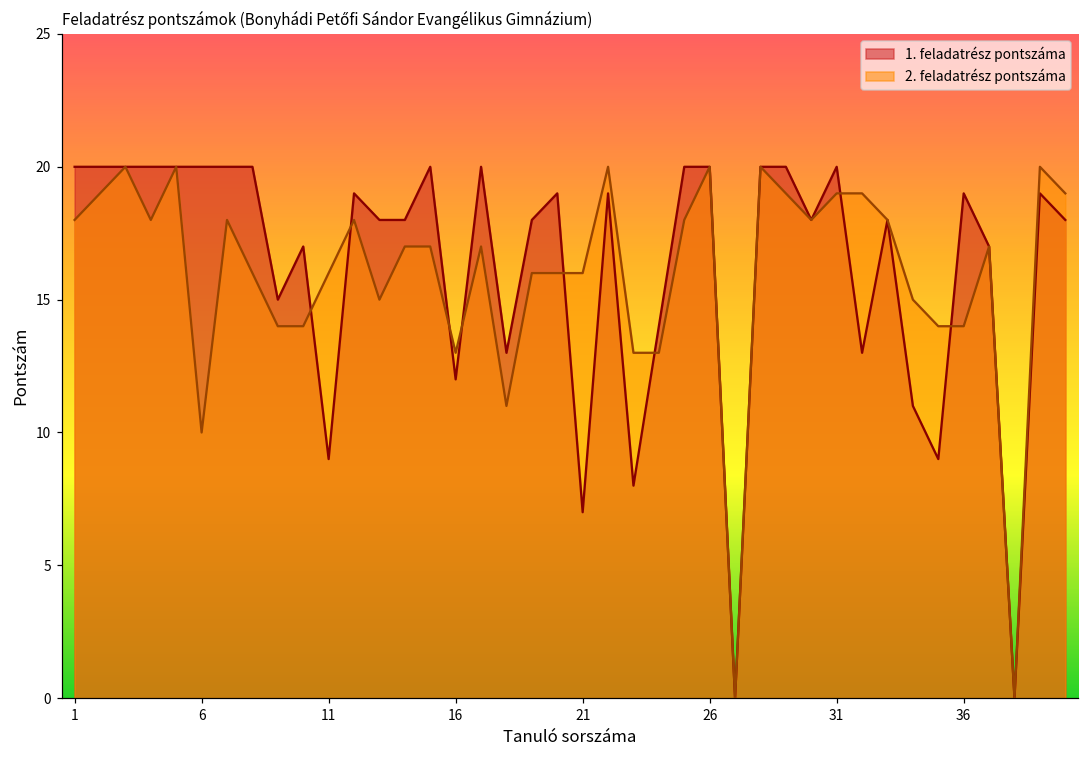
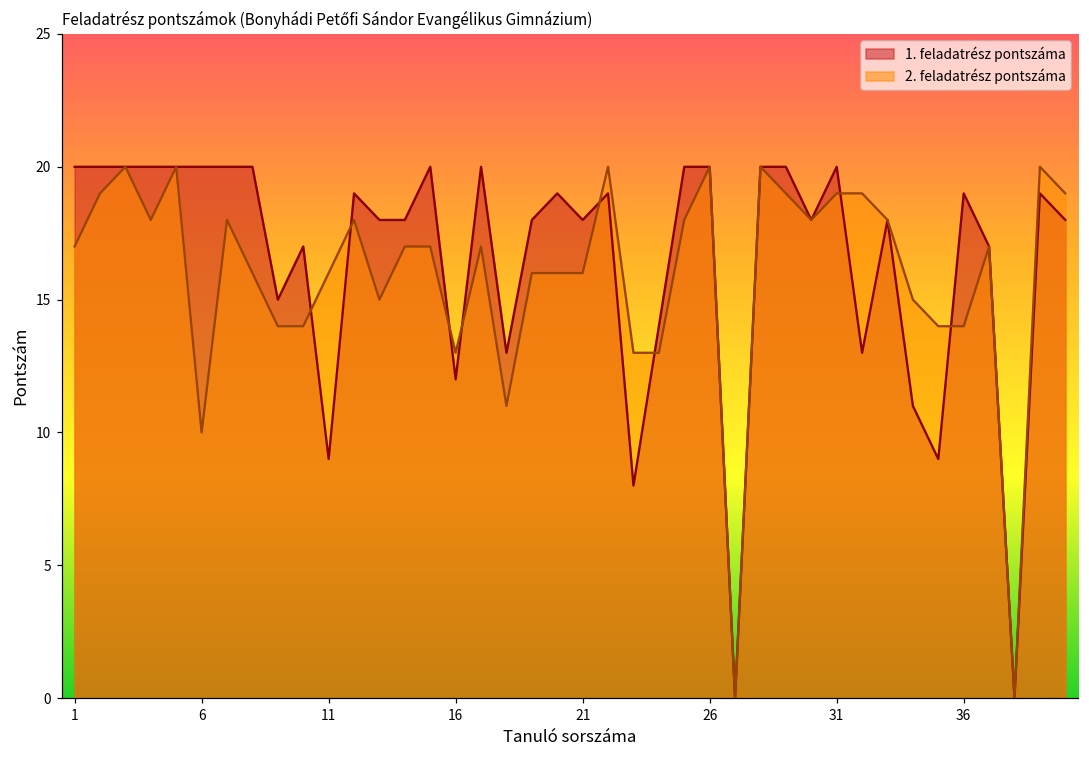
  {
    "1. feladatrész pontszáma": {
      "1": 20,
      "6": 20,
      "11": 9,
      "16": 12,
-     "21": 7,
+     "21": 18,
      "31": 20,
      "36": 19
    },
    "2. feladatrész pontszáma": {
-     "1": 18,
+     "1": 17,
      "6": 10,
      "11": 16,
      "16": 13,
      "21": 16,
      "31": 19,
      "36": 14
    }
  }
